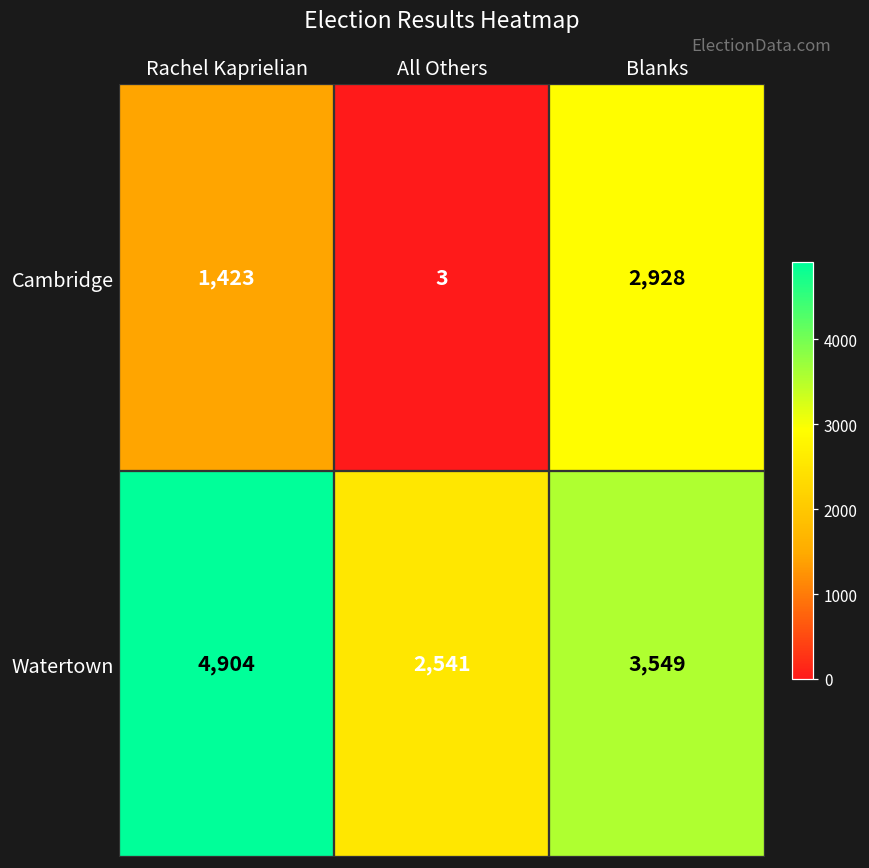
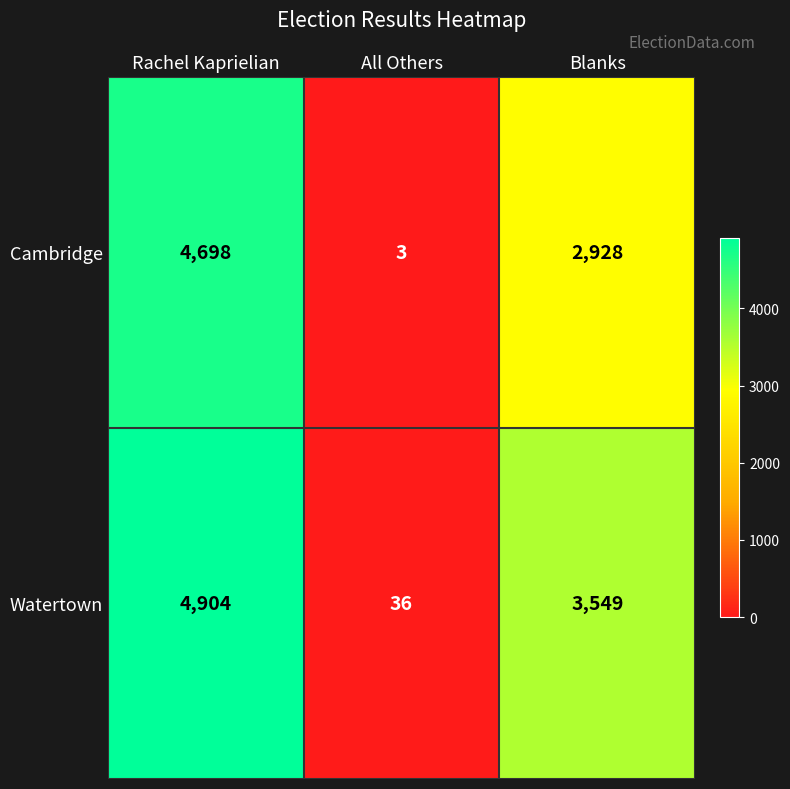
  {
    "Cambridge": {
-     "Rachel Kaprielian": "1,423",
+     "Rachel Kaprielian": "4,698",
      "All Others": "3",
      "Blanks": "2,928"
    },
    "Watertown": {
      "Rachel Kaprielian": "4,904",
-     "All Others": "2,541",
+     "All Others": "36",
      "Blanks": "3,549"
    }
  }
